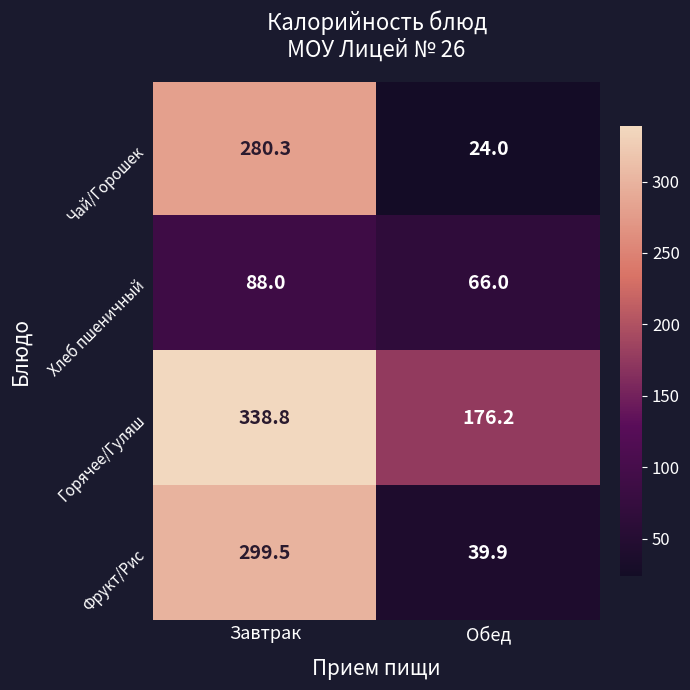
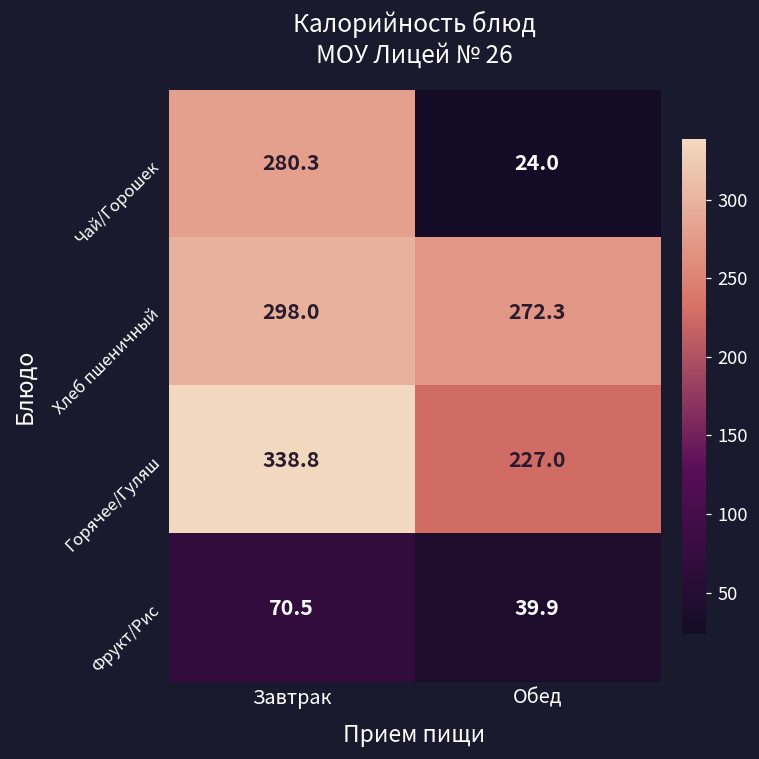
  {
    "Чай/Горошек": {
      "Завтрак": 280.3,
      "Обед": 24.0
    },
    "Хлеб пшеничный": {
-     "Завтрак": 88.0,
-     "Обед": 66.0
+     "Завтрак": 298.0,
+     "Обед": 272.3
    },
    "Горячее/Гуляш": {
      "Завтрак": 338.8,
-     "Обед": 176.2
+     "Обед": 227.0
    },
    "Фрукт/Рис": {
-     "Завтрак": 299.5,
+     "Завтрак": 70.5,
      "Обед": 39.9
    }
  }
